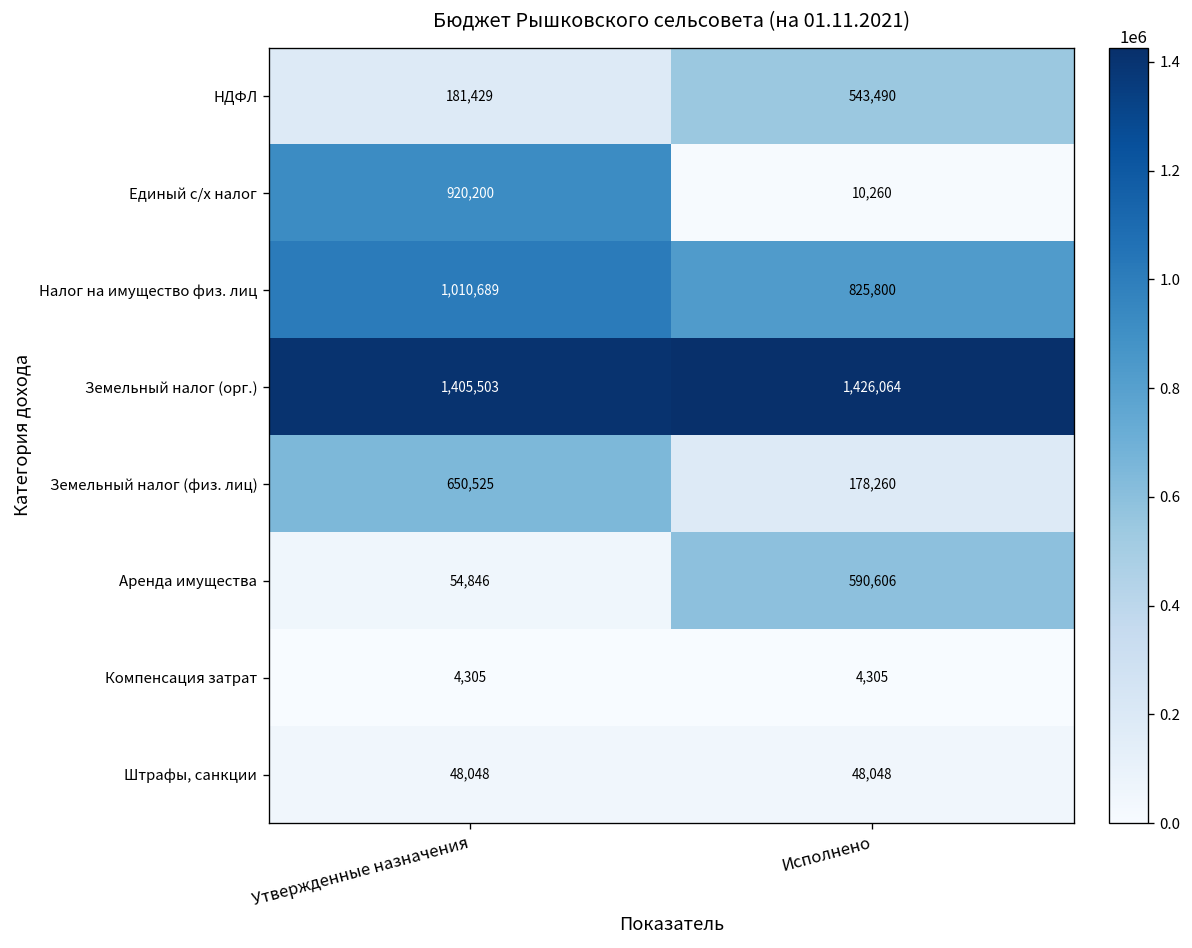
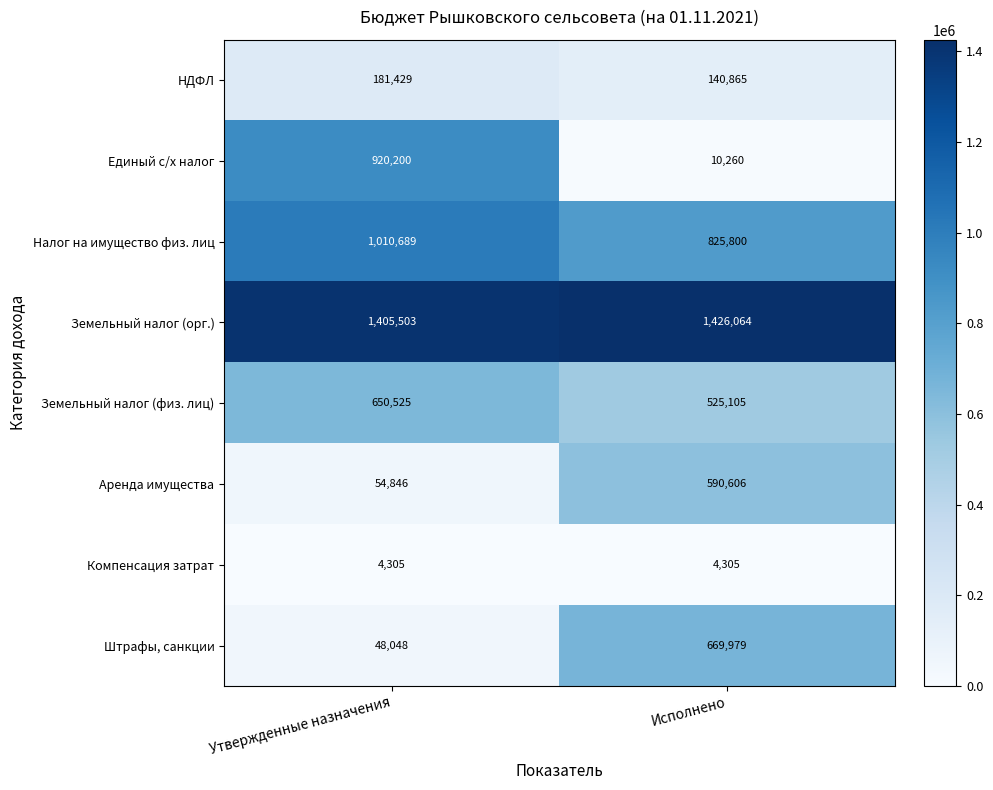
  {
    "НДФЛ": {
      "Утвержденные назначения": "181,429",
-     "Исполнено": "543,490"
+     "Исполнено": "140,865"
    },
    "Единый с/х налог": {
      "Утвержденные назначения": "920,200",
      "Исполнено": "10,260"
    },
    "Налог на имущество физ. лиц": {
      "Утвержденные назначения": "1,010,689",
      "Исполнено": "825,800"
    },
    "Земельный налог (орг.)": {
      "Утвержденные назначения": "1,405,503",
      "Исполнено": "1,426,064"
    },
    "Земельный налог (физ. лиц)": {
      "Утвержденные назначения": "650,525",
-     "Исполнено": "178,260"
+     "Исполнено": "525,105"
    },
    "Аренда имущества": {
      "Утвержденные назначения": "54,846",
      "Исполнено": "590,606"
    },
    "Компенсация затрат": {
      "Утвержденные назначения": "4,305",
      "Исполнено": "4,305"
    },
    "Штрафы, санкции": {
      "Утвержденные назначения": "48,048",
-     "Исполнено": "48,048"
+     "Исполнено": "669,979"
    }
  }
